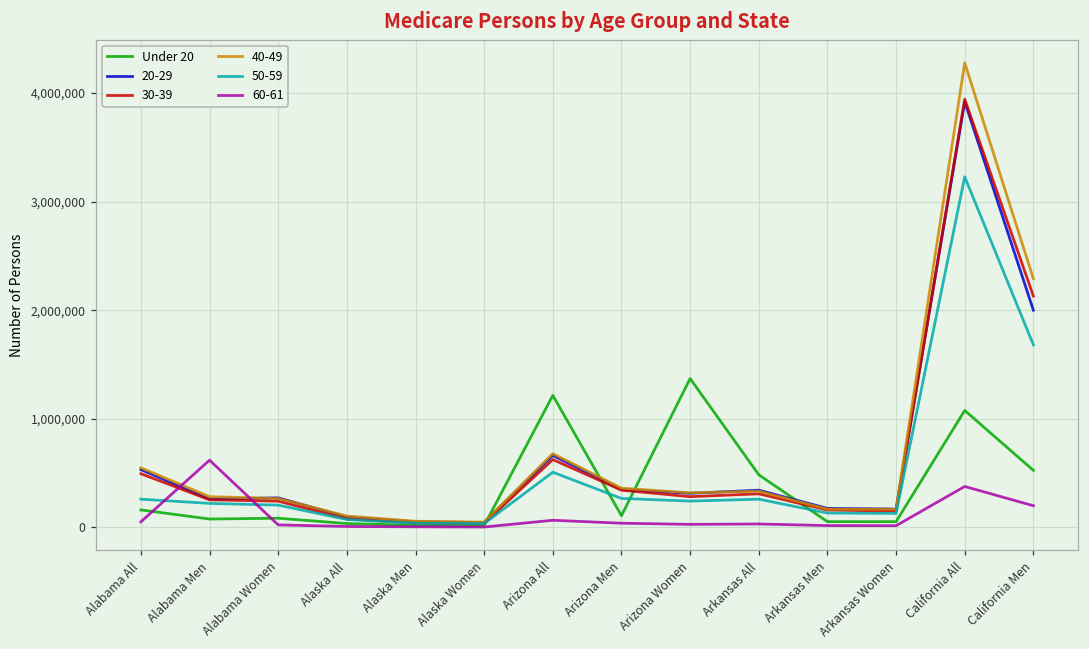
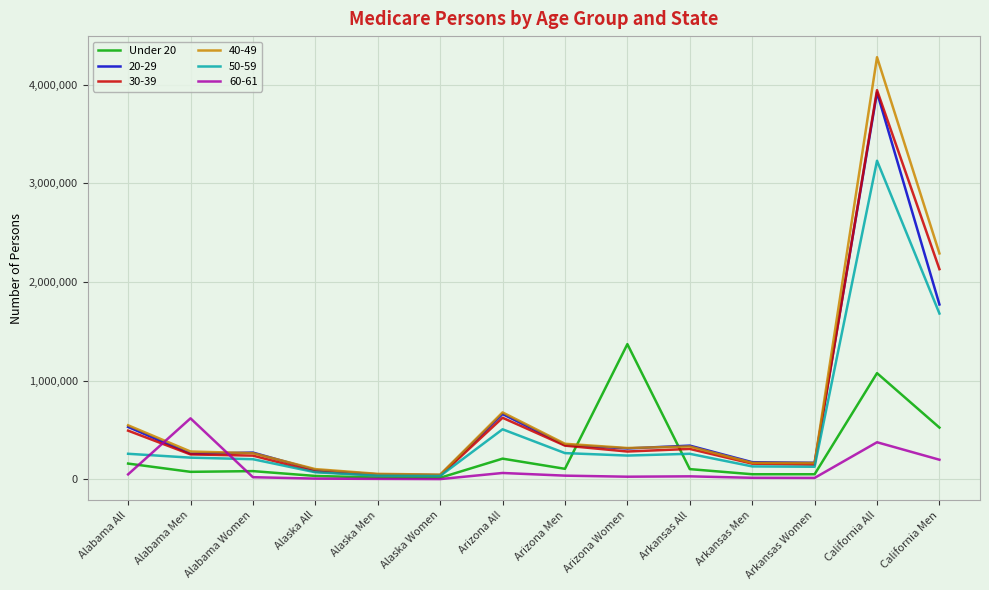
  {
    "Under 20": {
      "Alabama All": "200,000",
      "Alabama Men": "100,000",
      "Alabama Women": "100,000",
      "Alaska All": "0",
-     "Arizona All": "1,200,000",
+     "Arizona All": "200,000",
      "Arizona Men": "100,000",
      "Arizona Women": "1,400,000",
-     "Arkansas All": "500,000",
+     "Arkansas All": "100,000",
      "Arkansas Men": "100,000",
      "Arkansas Women": "100,000",
      "California All": "1,100,000",
      "California Men": "500,000"
    },
    "20-29": {
-     "California Men": "2,000,000"
+     "California Men": "1,800,000"
    },
    "30-39": {
      "Alabama All": "500,000",
      "Arizona All": "600,000",
      "Arizona Women": "300,000",
      "California Men": "2,100,000"
    },
    "40-49": {
      "California All": "4,300,000",
      "California Men": "2,300,000"
    },
    "50-59": {
      "Alabama All": "300,000",
      "Alabama Men": "200,000",
      "Alabama Women": "200,000",
      "Arizona All": "500,000",
      "Arizona Men": "300,000",
      "Arizona Women": "200,000",
      "Arkansas All": "300,000",
      "Arkansas Men": "100,000",
      "California All": "3,200,000",
      "California Men": "1,700,000"
    },
    "60-61": {
      "Alabama All": "100,000",
      "Alabama Men": "600,000",
      "Alabama Women": "0",
      "Alaska All": "0",
      "Arizona All": "100,000",
      "Arizona Men": "0",
      "Arizona Women": "0",
      "Arkansas All": "0",
      "Arkansas Men": "0",
      "Arkansas Women": "0",
      "California All": "400,000",
      "California Men": "200,000"
    }
  }
